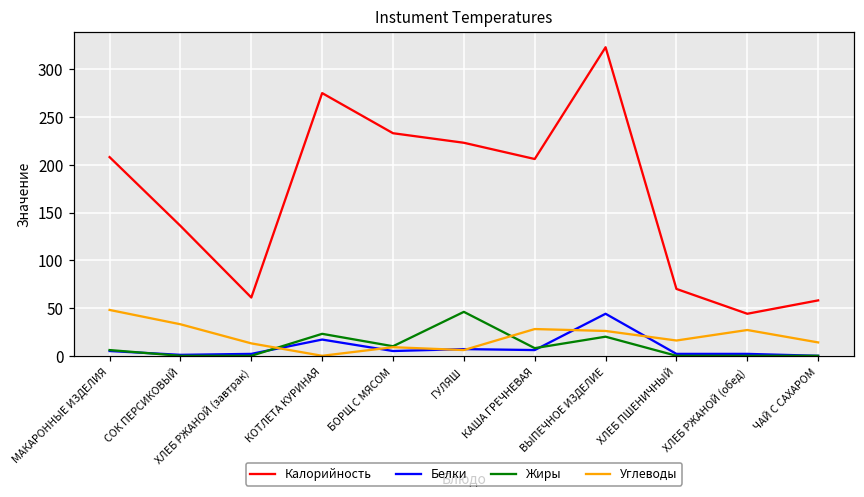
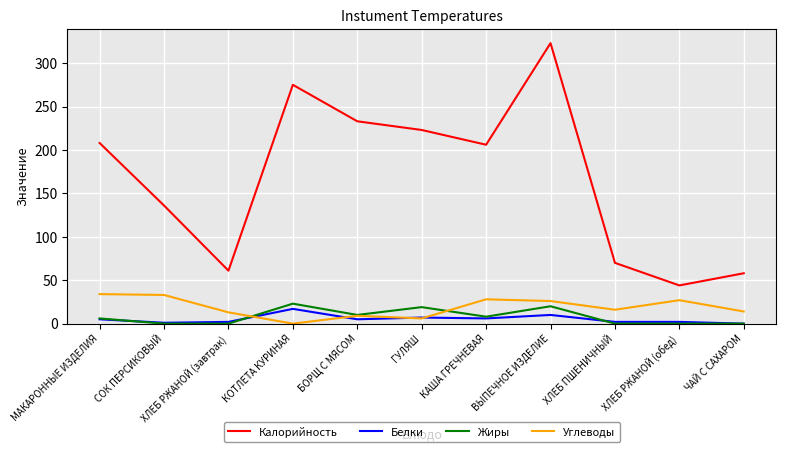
  {
    "Калорийность": {
      "МАКАРОННЫЕ ИЗДЕЛИЯ": 210,
      "СОК ПЕРСИКОВЫЙ": 140,
      "ХЛЕБ РЖАНОЙ (завтрак)": 60,
      "КОТЛЕТА КУРИНАЯ": 280,
      "БОРЩ С МЯСОМ": 230,
      "ГУЛЯШ": 220,
      "КАША ГРЕЧНЕВАЯ": 210,
      "ВЫПЕЧНОЕ ИЗДЕЛИЕ": 320,
      "ХЛЕБ ПШЕНИЧНЫЙ": 70,
      "ХЛЕБ РЖАНОЙ (обед)": 40,
      "ЧАЙ С САХАРОМ": 60
    },
    "Белки": {
      "КОТЛЕТА КУРИНАЯ": 20,
      "БОРЩ С МЯСОМ": 10,
-     "ВЫПЕЧНОЕ ИЗДЕЛИЕ": 40
+     "ВЫПЕЧНОЕ ИЗДЕЛИЕ": 10
    },
    "Жиры": {
      "КОТЛЕТА КУРИНАЯ": 20,
-     "ГУЛЯШ": 50,
+     "ГУЛЯШ": 20,
      "ВЫПЕЧНОЕ ИЗДЕЛИЕ": 20
    },
    "Углеводы": {
-     "МАКАРОННЫЕ ИЗДЕЛИЯ": 50,
+     "МАКАРОННЫЕ ИЗДЕЛИЯ": 30,
      "СОК ПЕРСИКОВЫЙ": 30,
      "ХЛЕБ РЖАНОЙ (завтрак)": 10,
      "КОТЛЕТА КУРИНАЯ": 0,
      "КАША ГРЕЧНЕВАЯ": 30,
      "ВЫПЕЧНОЕ ИЗДЕЛИЕ": 30,
      "ХЛЕБ ПШЕНИЧНЫЙ": 20,
      "ХЛЕБ РЖАНОЙ (обед)": 30,
      "ЧАЙ С САХАРОМ": 10
    }
  }
